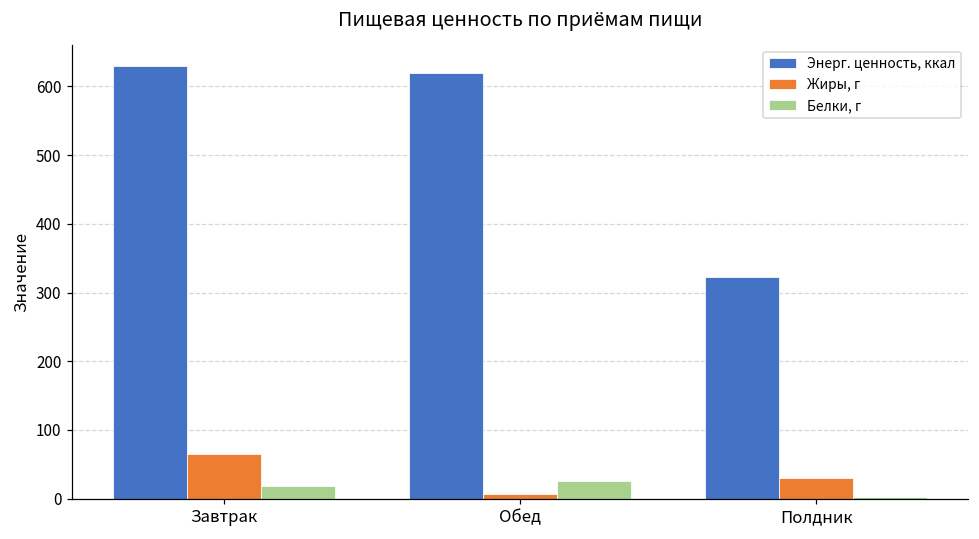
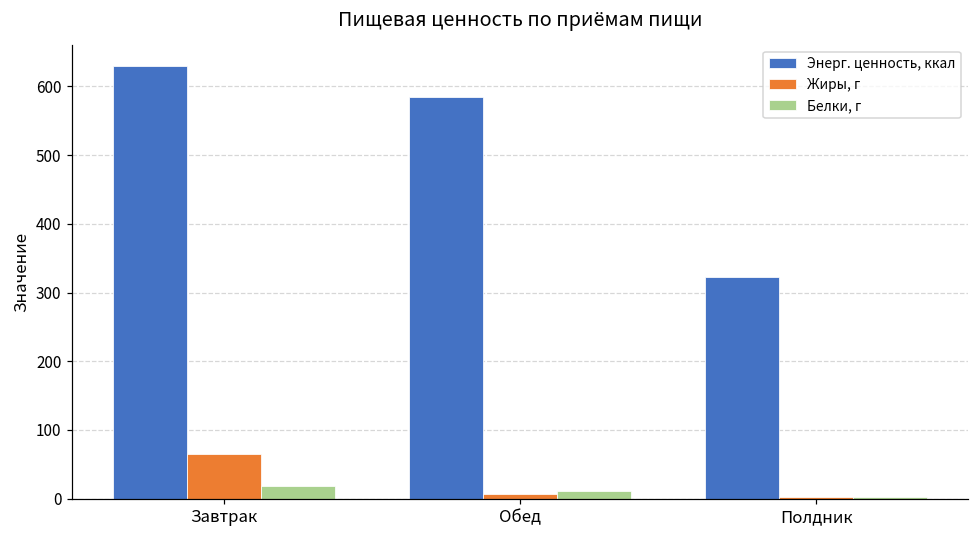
  {
    "Энерг. ценность, ккал": {
      "Завтрак": 630,
-     "Обед": 620,
+     "Обед": 580,
      "Полдник": 320
    },
    "Жиры, г": {
      "Завтрак": 70,
      "Обед": 10,
-     "Полдник": 30
+     "Полдник": 0
    },
    "Белки, г": {
      "Завтрак": 20,
-     "Обед": 30
+     "Обед": 10
    }
  }
